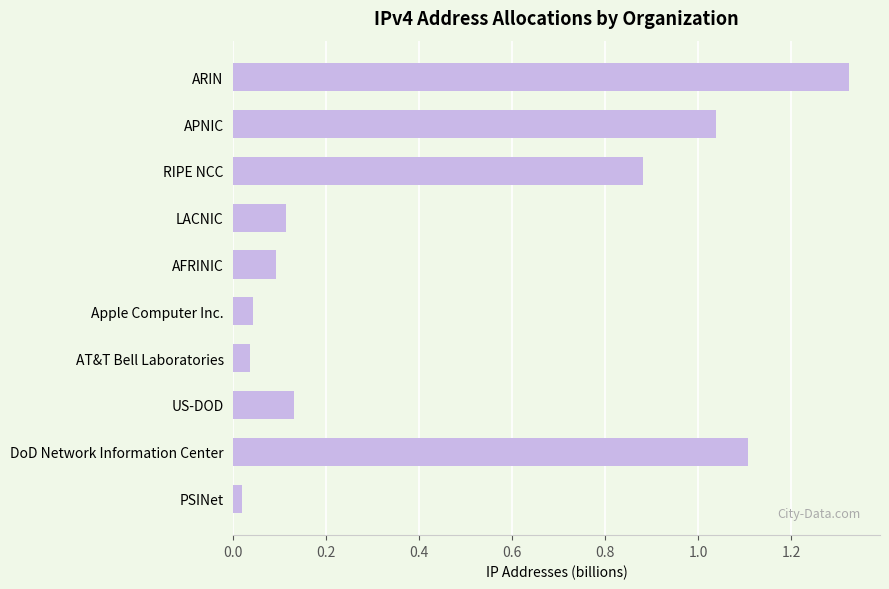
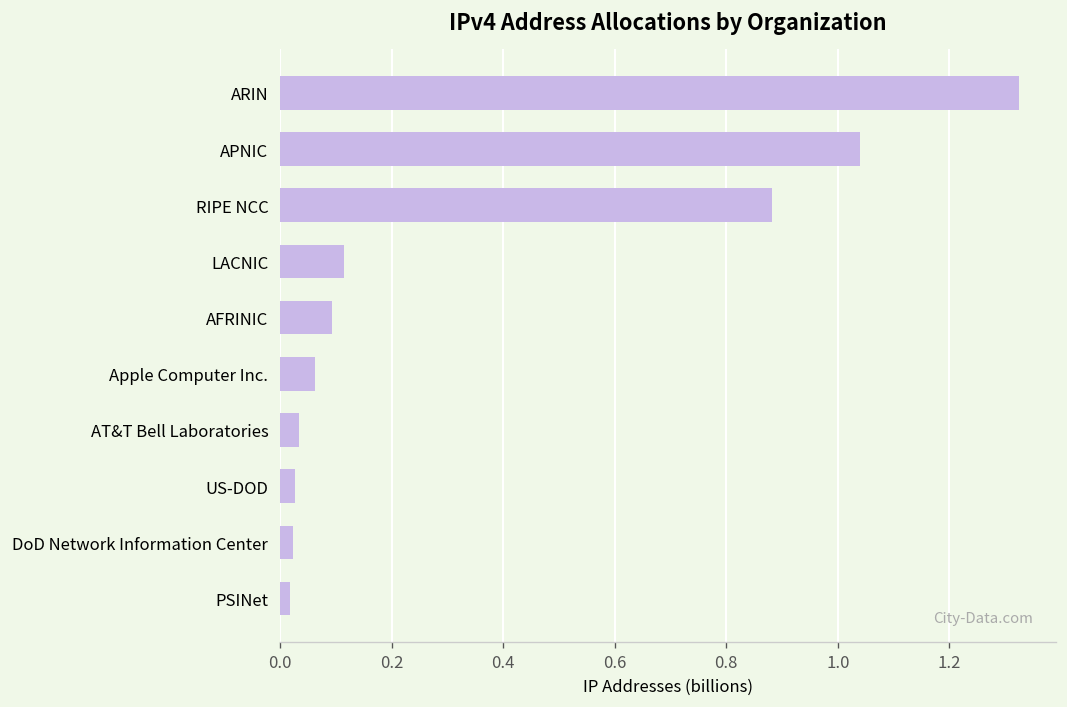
  {
    "ARIN": 1.33,
    "APNIC": 1.04,
    "RIPE NCC": 0.88,
    "LACNIC": 0.11,
    "AFRINIC": 0.09,
-   "Apple Computer Inc.": 0.04,
+   "Apple Computer Inc.": 0.06,
    "AT&T Bell Laboratories": 0.03,
-   "US-DOD": 0.13,
-   "DoD Network Information Center": 1.11,
+   "US-DOD": 0.03,
+   "DoD Network Information Center": 0.02,
    "PSINet": 0.02
  }
